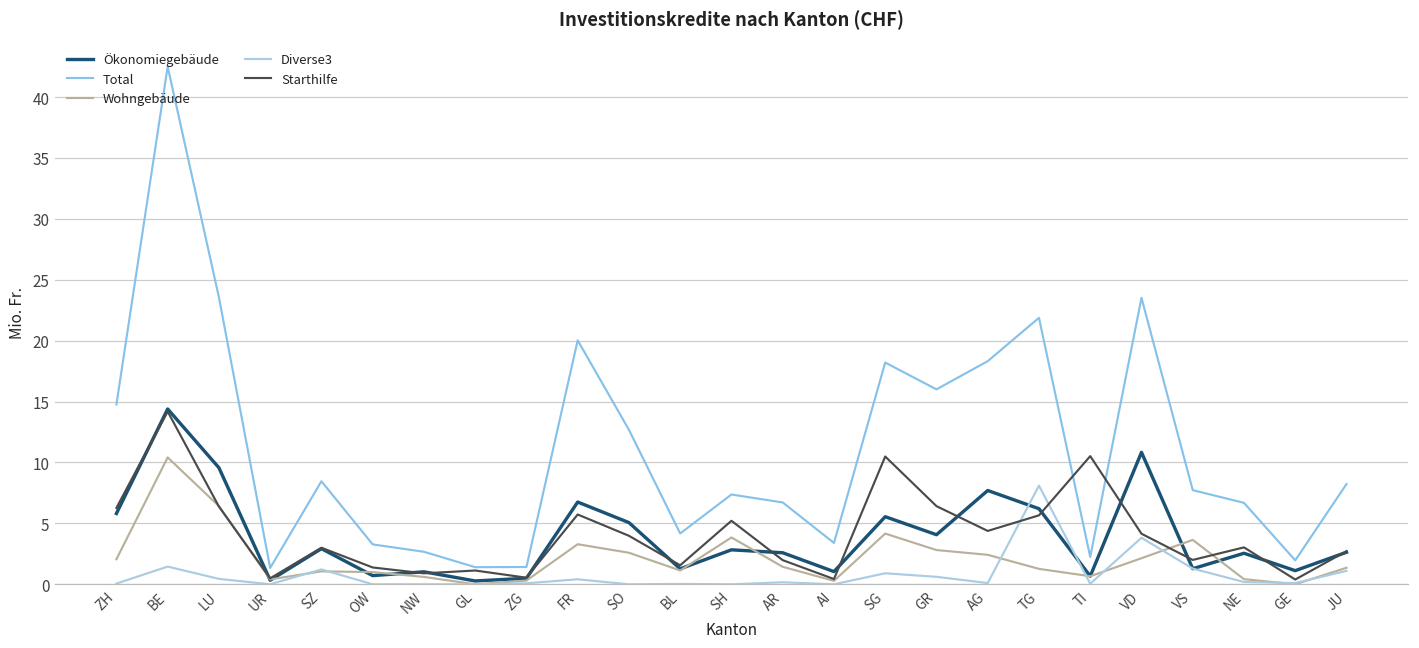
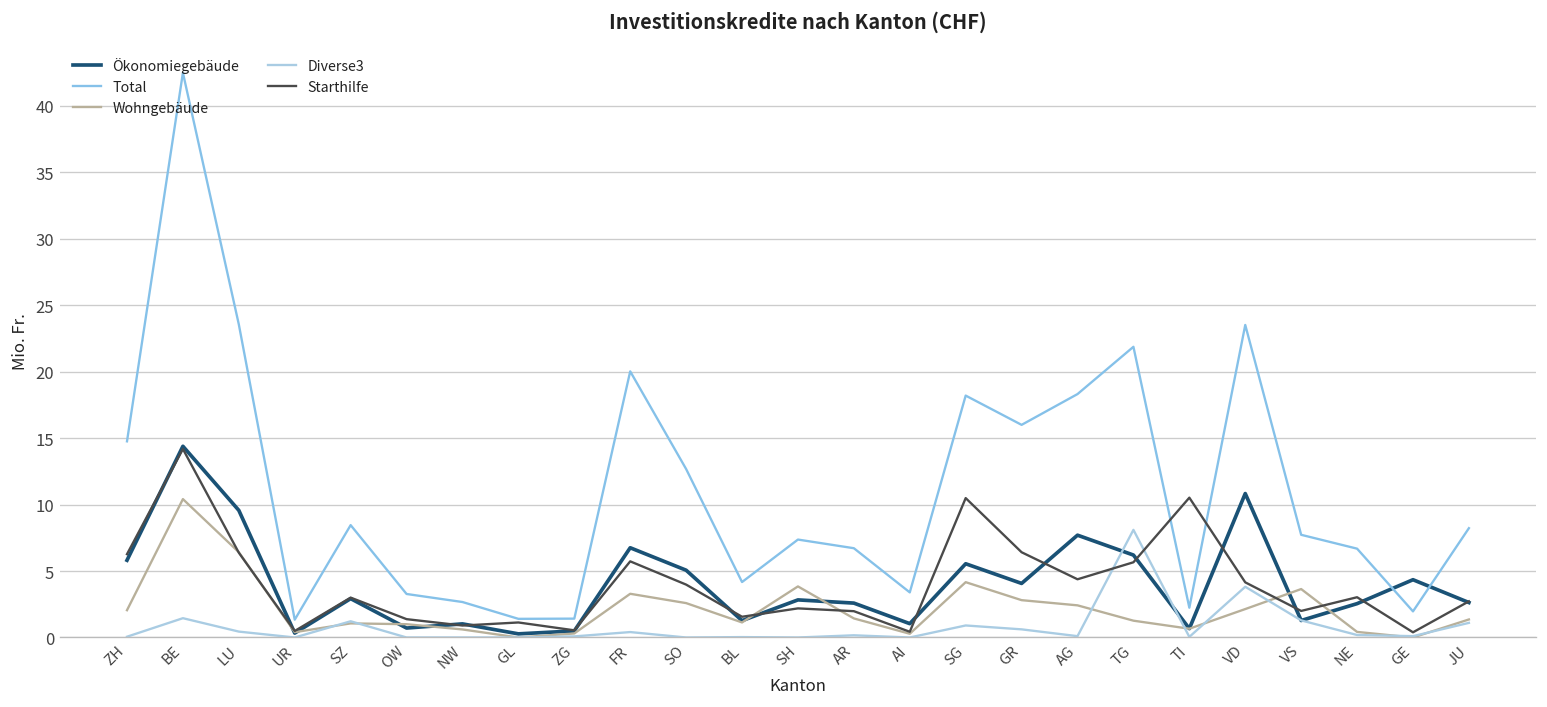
  {
    "Ökonomiegebäude": {
      "ZH": 5.8,
      "LU": 9.6,
      "OW": 0.7,
      "GL": 0.3,
      "FR": 6.8,
      "SO": 5.1,
      "SH": 2.8,
      "AR": 2.6,
      "AI": 1.0,
      "SG": 5.5,
      "GR": 4.1,
      "AG": 7.7,
      "TG": 6.2,
      "VD": 10.8,
      "NE": 2.5,
-     "GE": 1.1
+     "GE": 4.3
    },
    "Wohngebäude": {
      "ZH": 2.1,
      "BE": 10.4,
      "OW": 1.0,
      "NW": 0.6,
      "FR": 3.3,
      "SO": 2.6,
      "SH": 3.8,
      "AR": 1.4,
      "SG": 4.2,
      "GR": 2.8,
      "AG": 2.4,
      "TG": 1.3,
      "VD": 2.1,
      "VS": 3.6,
      "NE": 0.4,
      "JU": 1.4
    },
    "Starthilfe": {
      "ZH": 6.3,
      "OW": 1.4,
      "GL": 1.1,
      "FR": 5.7,
      "SO": 4.0,
      "BL": 1.6,
-     "SH": 5.2,
+     "SH": 2.2,
      "AR": 2.0,
      "SG": 10.5,
      "GR": 6.4,
      "AG": 4.4,
      "TG": 5.7,
      "TI": 10.5,
      "VD": 4.2,
      "VS": 2.0,
      "NE": 3.0,
      "GE": 0.4
    }
  }
